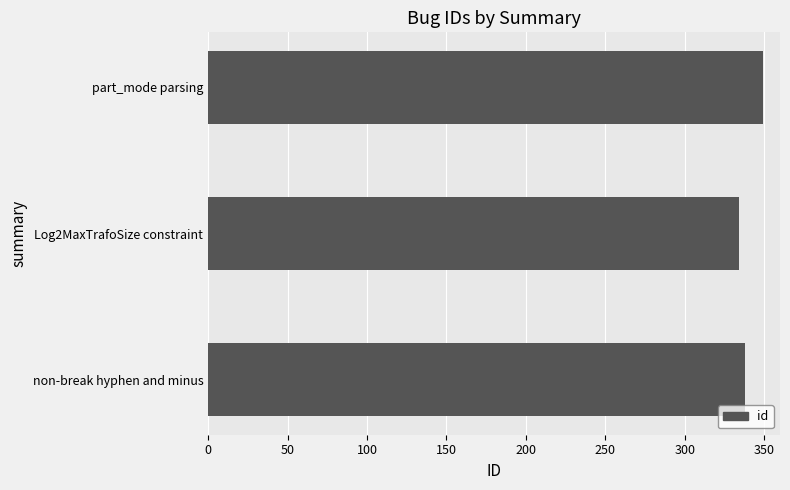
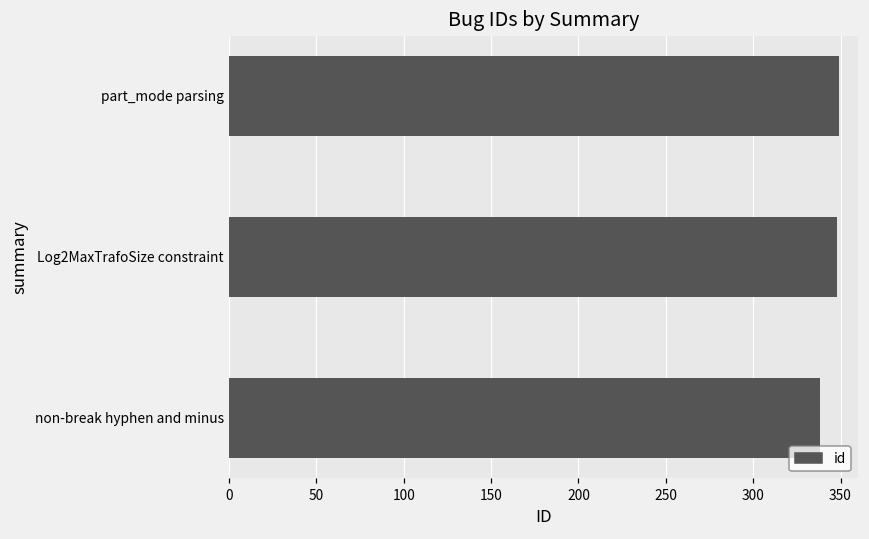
  {
    "part_mode parsing": 349,
-   "Log2MaxTrafoSize constraint": 334,
+   "Log2MaxTrafoSize constraint": 348,
    "non-break hyphen and minus": 338
  }
